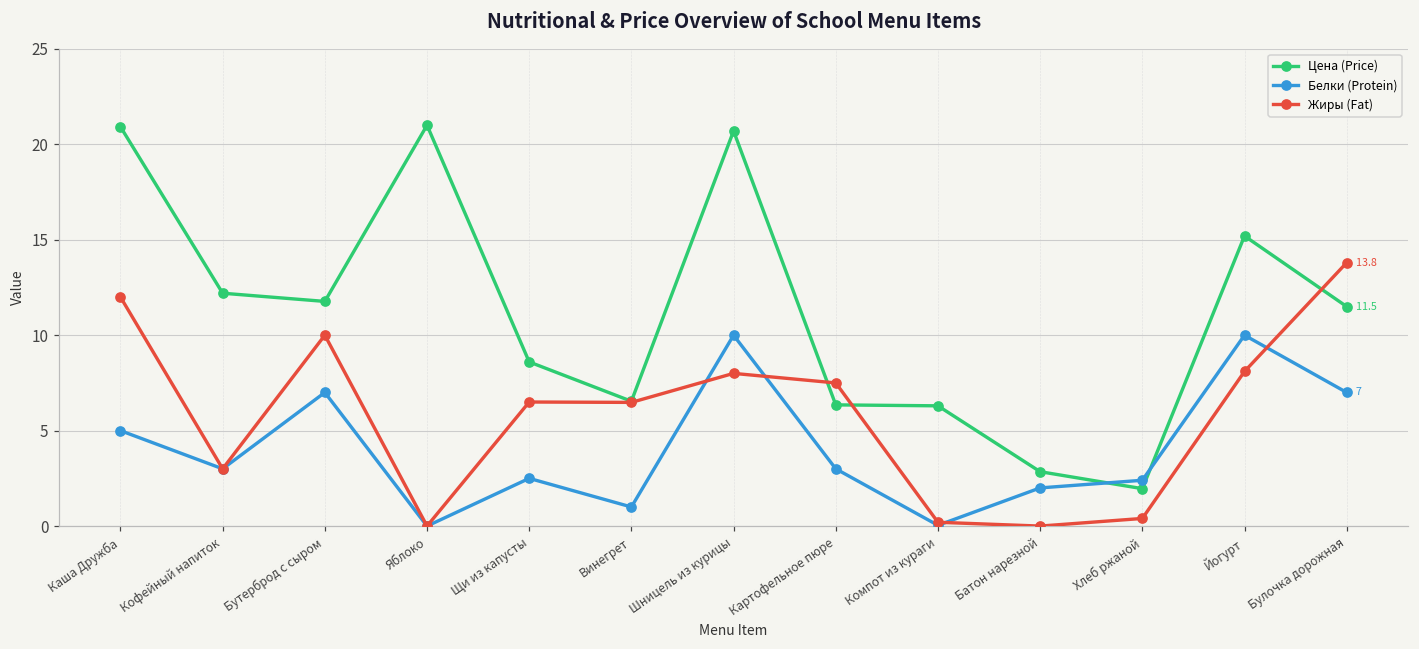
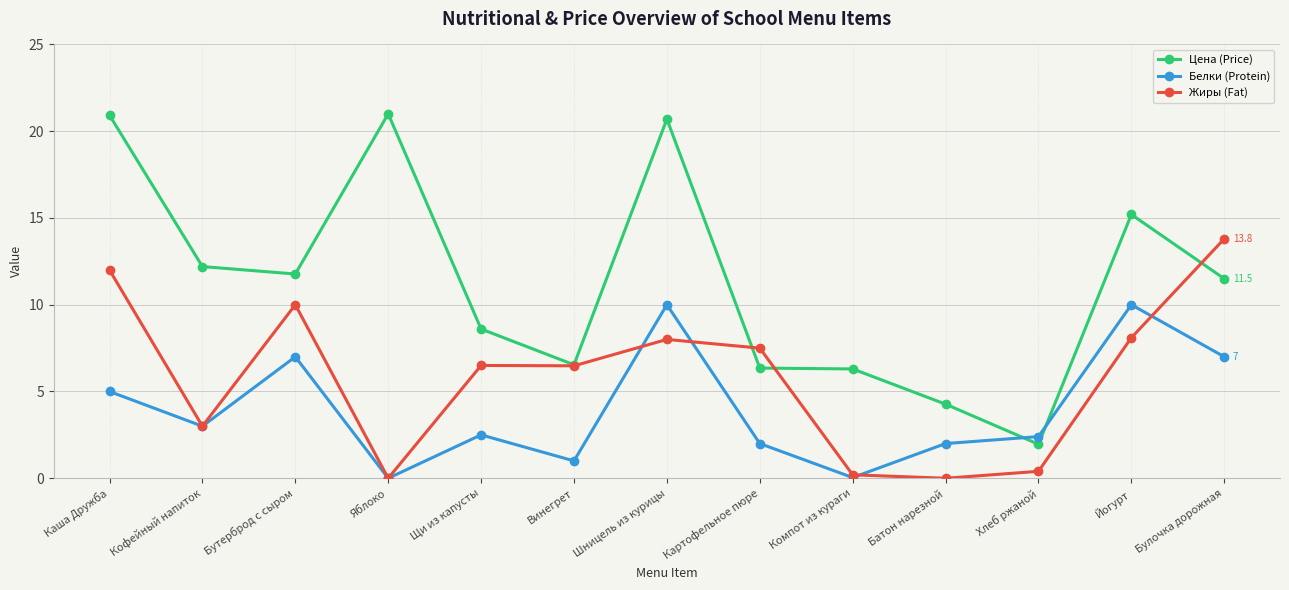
  {
    "Цена (Price)": {
      "Каша Дружба": 20.9,
      "Кофейный напиток": 12.2,
      "Бутерброд с сыром": 11.8,
      "Яблоко": 21.0,
      "Щи из капусты": 8.6,
      "Шницель из курицы": 20.7,
      "Картофельное пюре": 6.4,
      "Компот из кураги": 6.3,
-     "Батон нарезной": 2.9,
+     "Батон нарезной": 4.3,
      "Хлеб ржаной": 2.0,
      "Йогурт": 15.2
    },
    "Белки (Protein)": {
      "Каша Дружба": 5,
      "Бутерброд с сыром": 7,
      "Щи из капусты": 2.5,
      "Винегрет": 1,
      "Шницель из курицы": 10,
-     "Картофельное пюре": 3,
+     "Картофельное пюре": 2,
      "Компот из кураги": 0,
      "Батон нарезной": 2,
      "Хлеб ржаной": 2.4,
      "Йогурт": 10
    },
    "Жиры (Fat)": {
      "Булочка дорожная": 13.8
    }
  }
